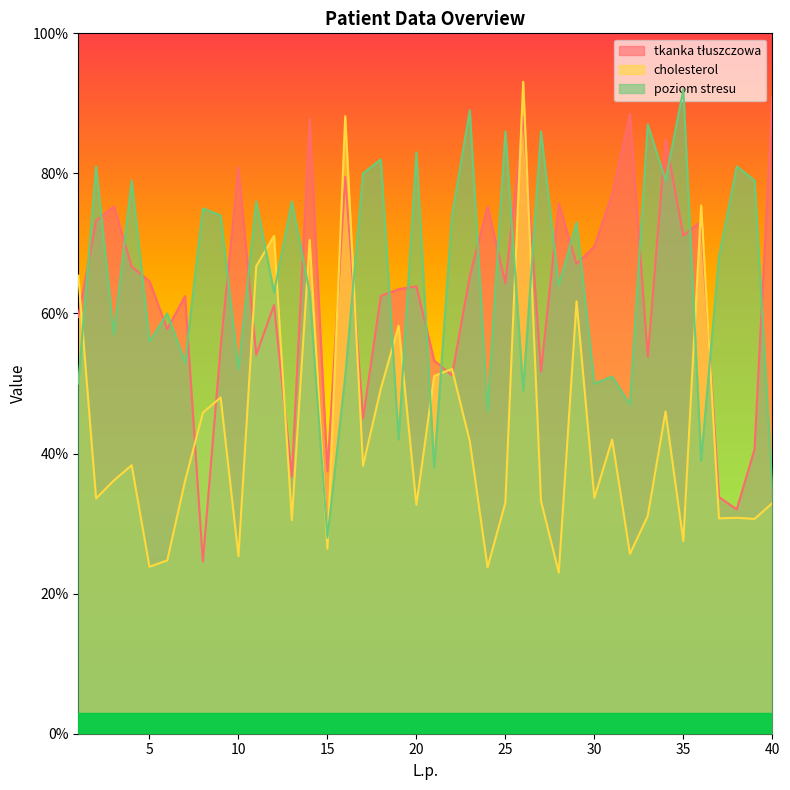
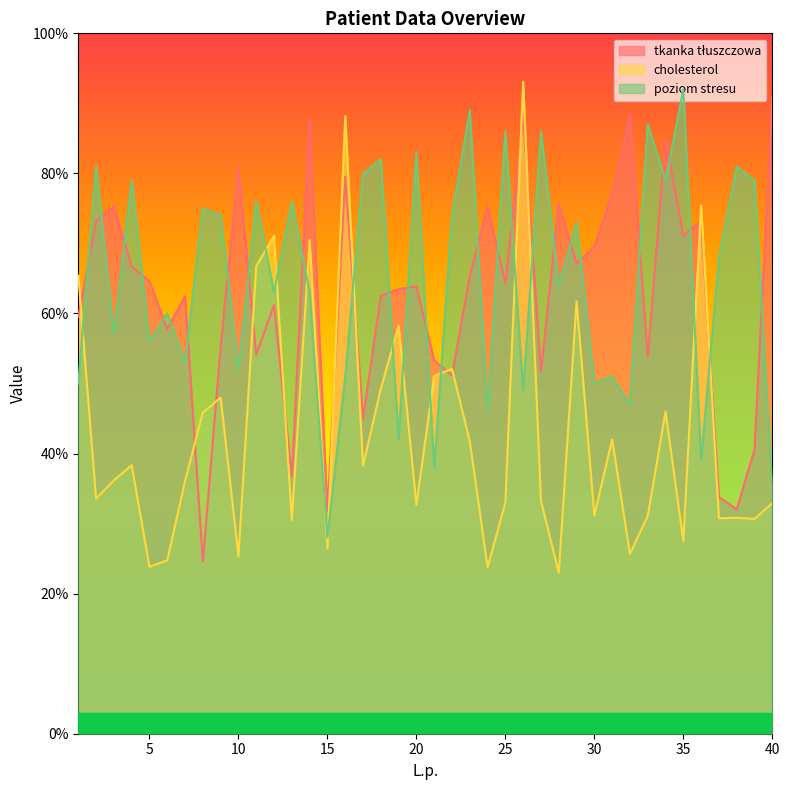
  {
    "tkanka tłuszczowa": {
      "5": "65%",
      "10": "81%",
-     "15": "37%",
+     "15": "32%",
      "20": "64%",
      "25": "64%",
      "30": "70%",
      "35": "71%",
      "40": "91%"
    },
    "cholesterol": {
      "5": "24%",
      "10": "25%",
      "15": "26%",
      "20": "33%",
      "25": "33%",
-     "30": "34%",
+     "30": "31%",
      "35": "27%",
      "40": "33%"
    },
    "poziom stresu": {
      "5": "56%",
      "10": "52%",
      "15": "28%",
      "20": "83%",
      "25": "86%",
      "30": "50%",
      "40": "35%"
    }
  }
